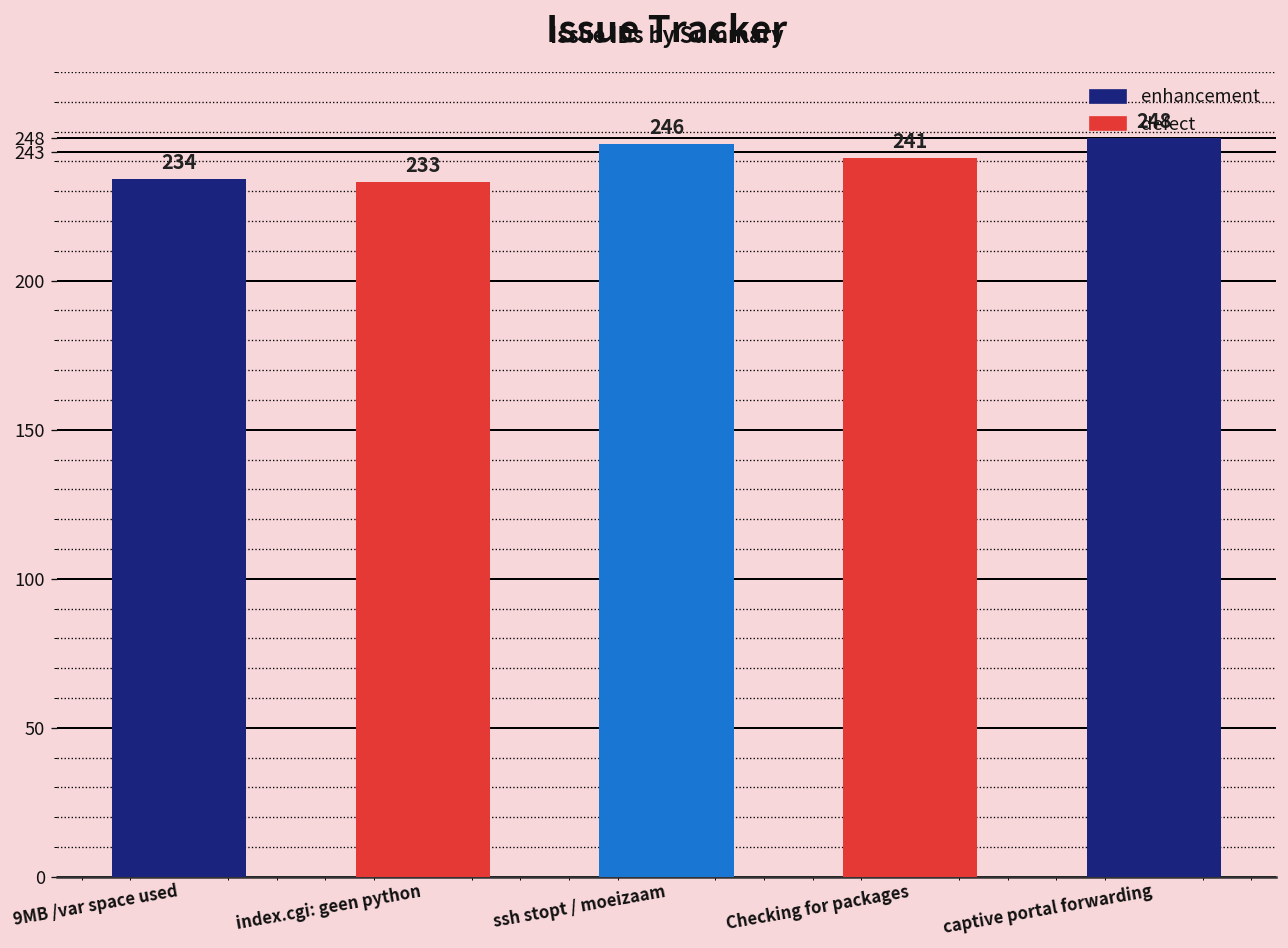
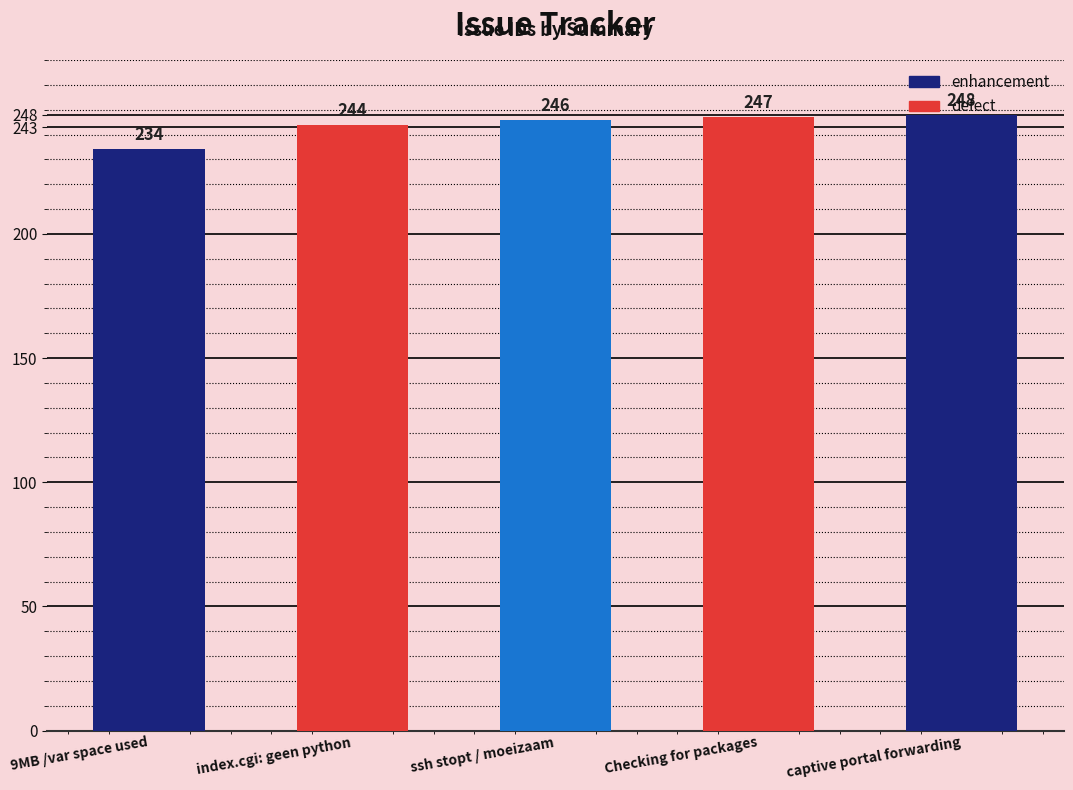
  {
    "9MB /var space used": 234,
-   "index.cgi: geen python": 233,
+   "index.cgi: geen python": 244,
    "ssh stopt / moeizaam": 246,
-   "Checking for packages": 241,
+   "Checking for packages": 247,
    "captive portal forwarding": 248
  }
